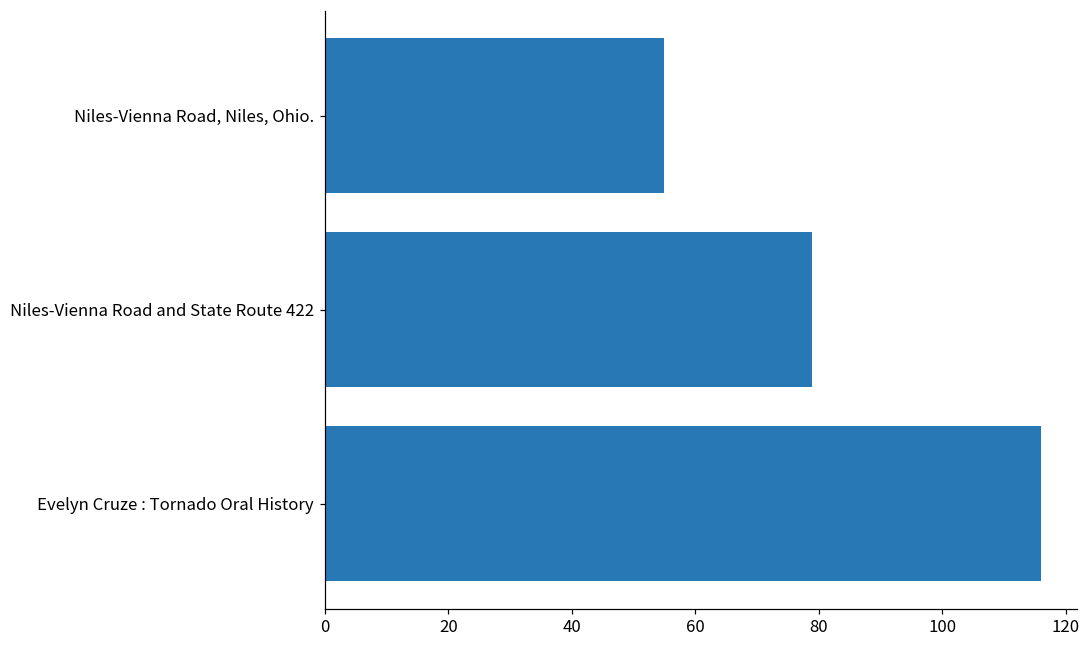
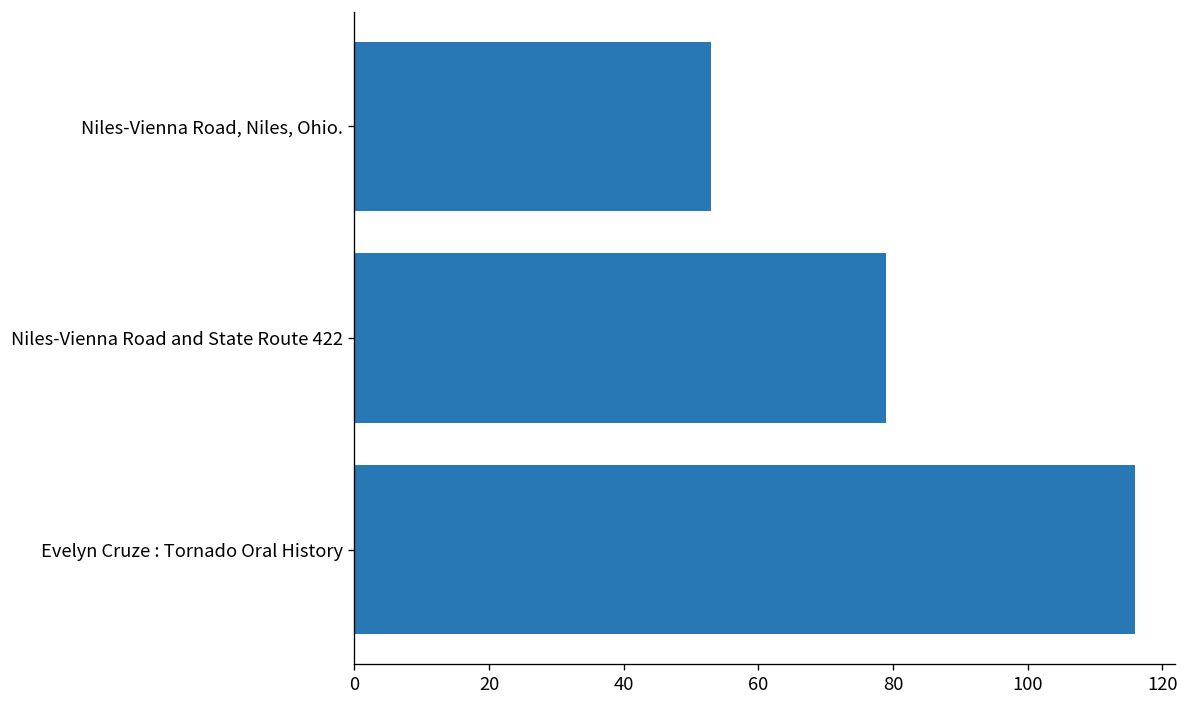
  {
-   "Niles-Vienna Road, Niles, Ohio.": 55,
+   "Niles-Vienna Road, Niles, Ohio.": 53,
    "Niles-Vienna Road and State Route 422": 79,
    "Evelyn Cruze : Tornado Oral History": 116
  }
